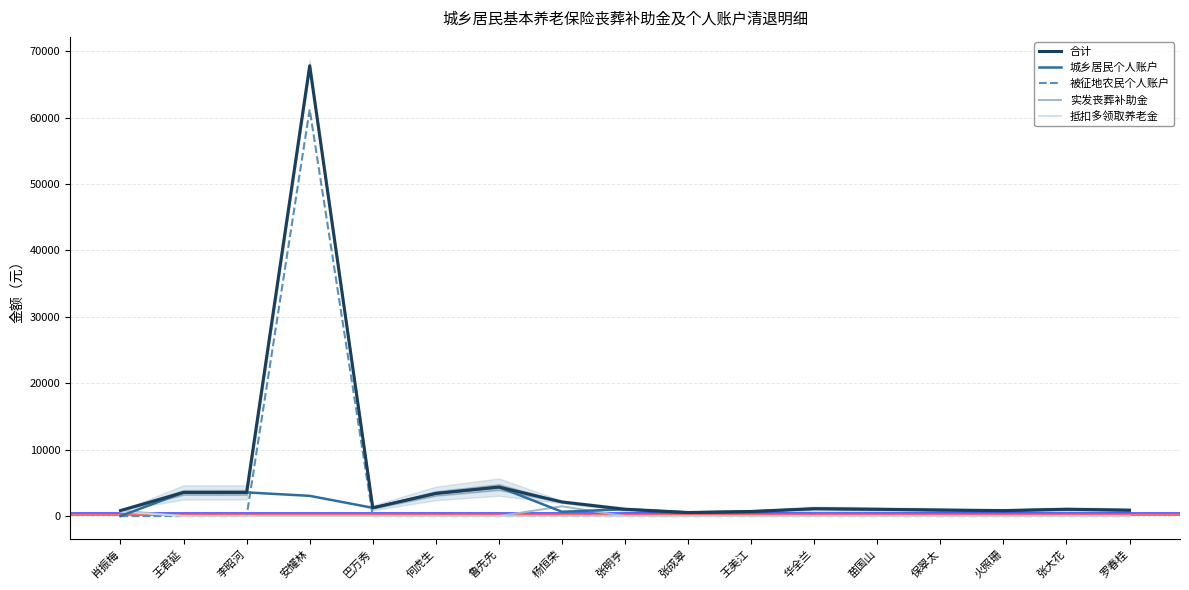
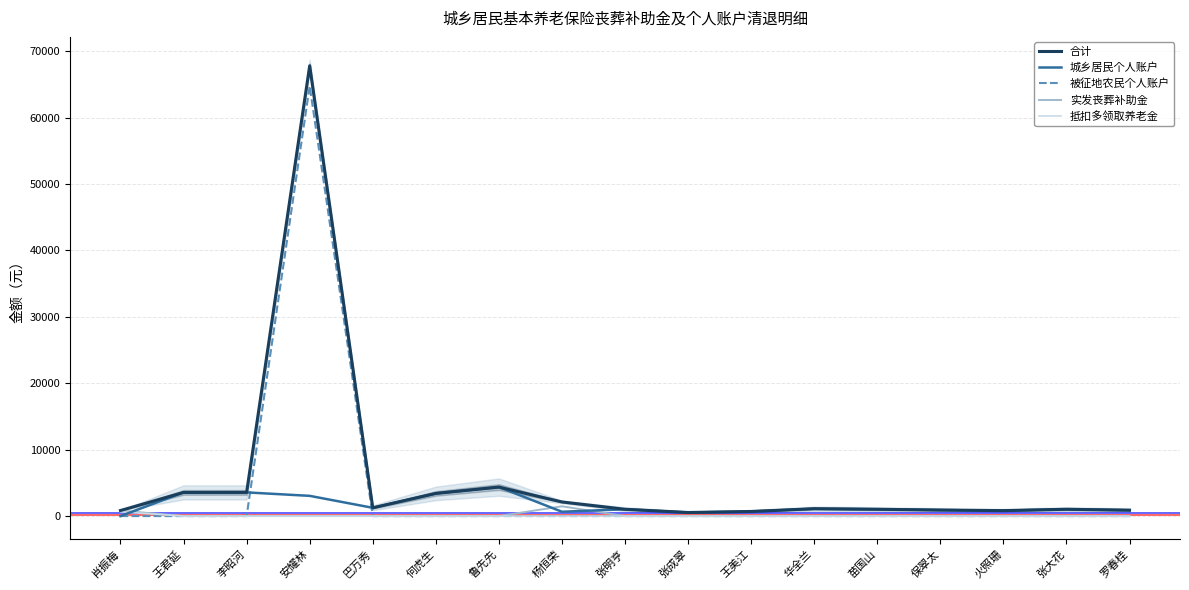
  {
    "被征地农民个人账户": {
-     "安耀林": 61000
+     "安耀林": 65000
    }
  }
